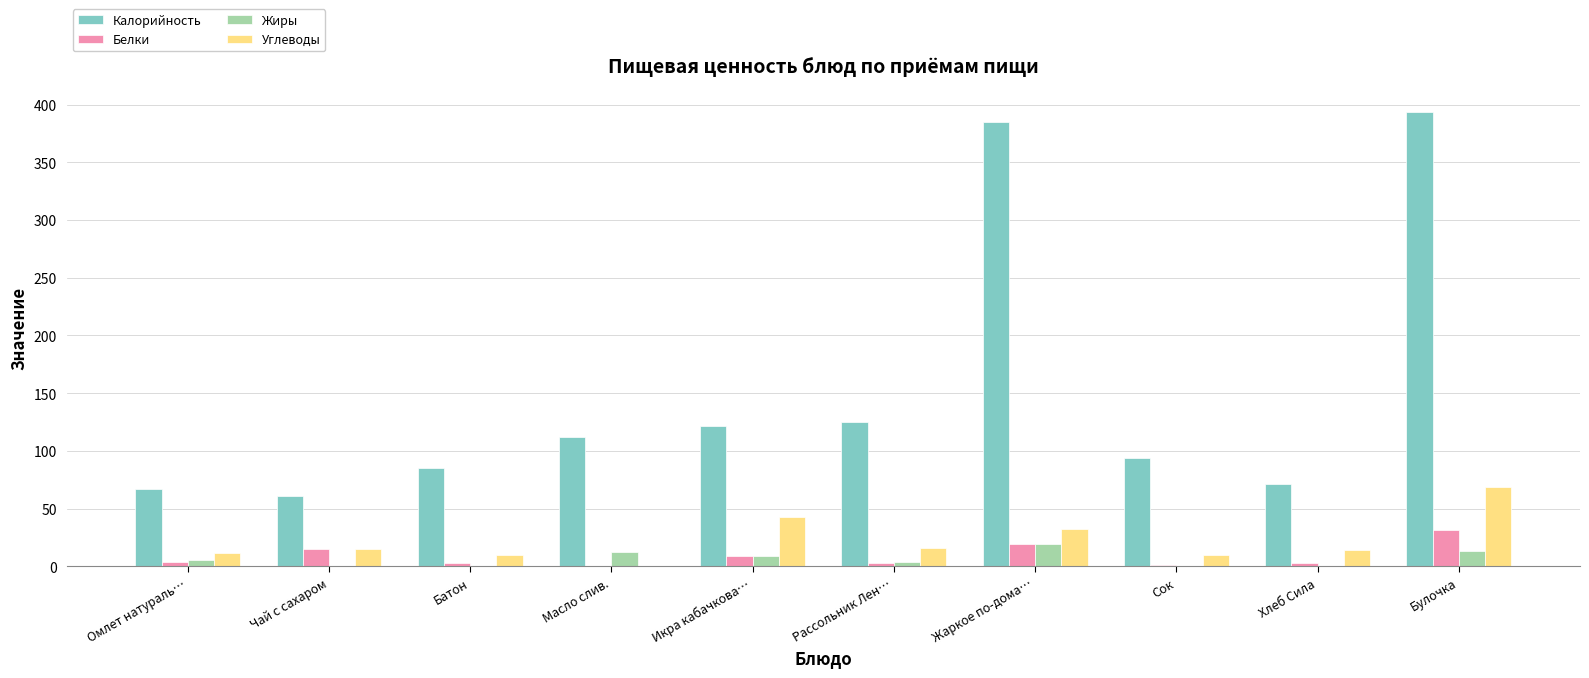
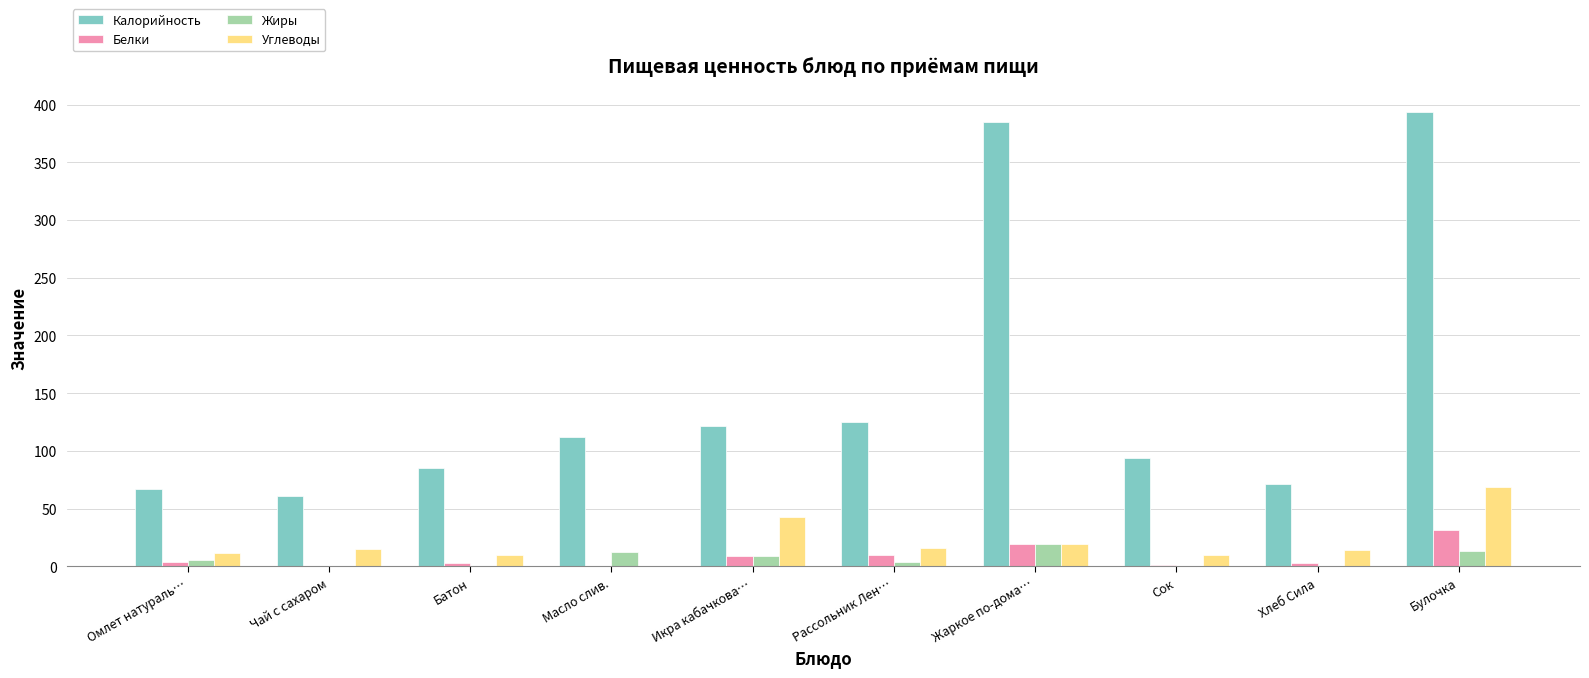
  {
    "Белки": {
      "Омлет натураль…": 4,
-     "Чай с сахаром": 15,
+     "Чай с сахаром": 0,
      "Батон": 3,
      "Икра кабачкова…": 9,
-     "Рассольник Лен…": 3,
+     "Рассольник Лен…": 10,
      "Жаркое по-дома…": 19,
      "Хлеб Сила": 3,
      "Булочка": 32
    },
    "Углеводы": {
      "Омлет натураль…": 12,
      "Чай с сахаром": 15,
      "Батон": 10,
      "Икра кабачкова…": 43,
      "Рассольник Лен…": 16,
-     "Жаркое по-дома…": 32,
+     "Жаркое по-дома…": 19,
      "Сок": 10,
      "Хлеб Сила": 15,
      "Булочка": 69
    }
  }
